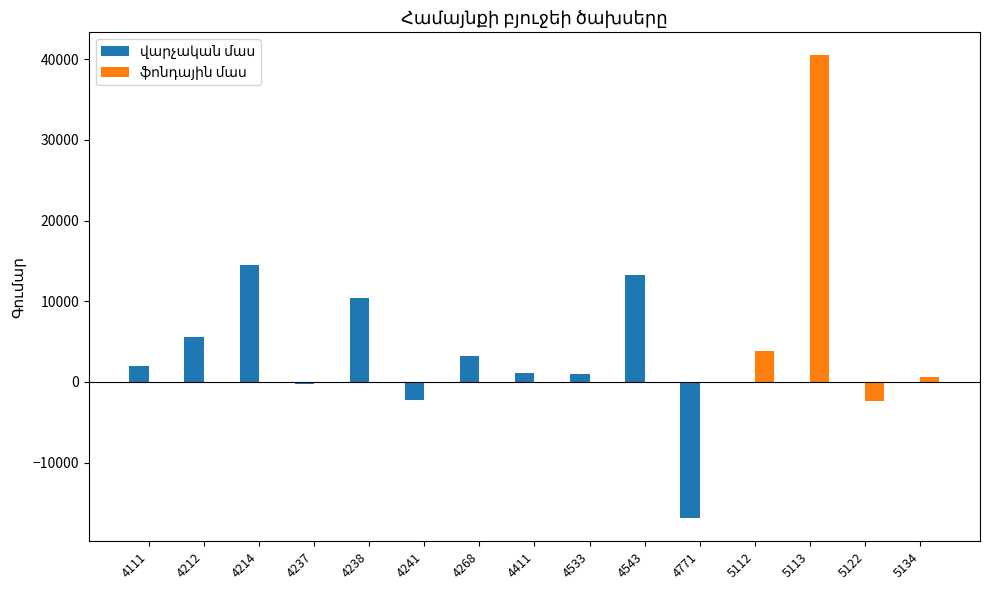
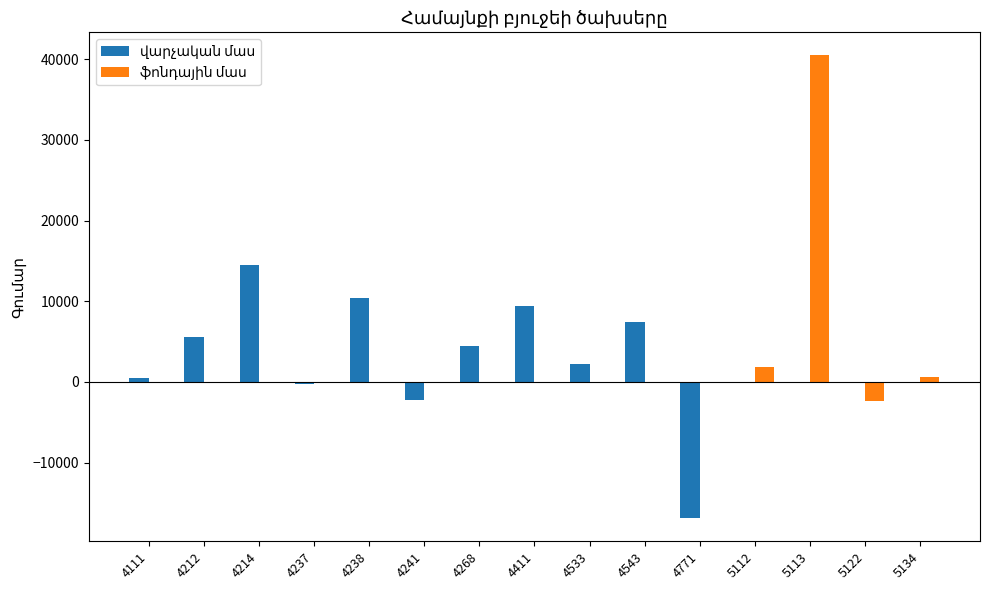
  {
    "վարչական մաս": {
-     "4111": 2000,
+     "4111": 0,
      "4212": 6000,
      "4214": 15000,
      "4238": 10000,
      "4241": -2000,
-     "4268": 3000,
-     "4411": 1000,
-     "4533": 1000,
-     "4543": 13000,
+     "4268": 4000,
+     "4411": 9000,
+     "4533": 2000,
+     "4543": 7000,
      "4771": -17000,
      "5112": 0,
      "5113": 0,
      "5122": 0,
      "5134": 0
    },
    "ֆոնդային մաս": {
      "4111": 0,
      "4212": 0,
      "4214": 0,
      "4237": 0,
      "4238": 0,
      "4241": 0,
      "4268": 0,
      "4411": 0,
      "4533": 0,
      "4543": 0,
      "4771": 0,
-     "5112": 4000,
+     "5112": 2000,
      "5113": 40000,
      "5122": -2000,
      "5134": 1000
    }
  }
